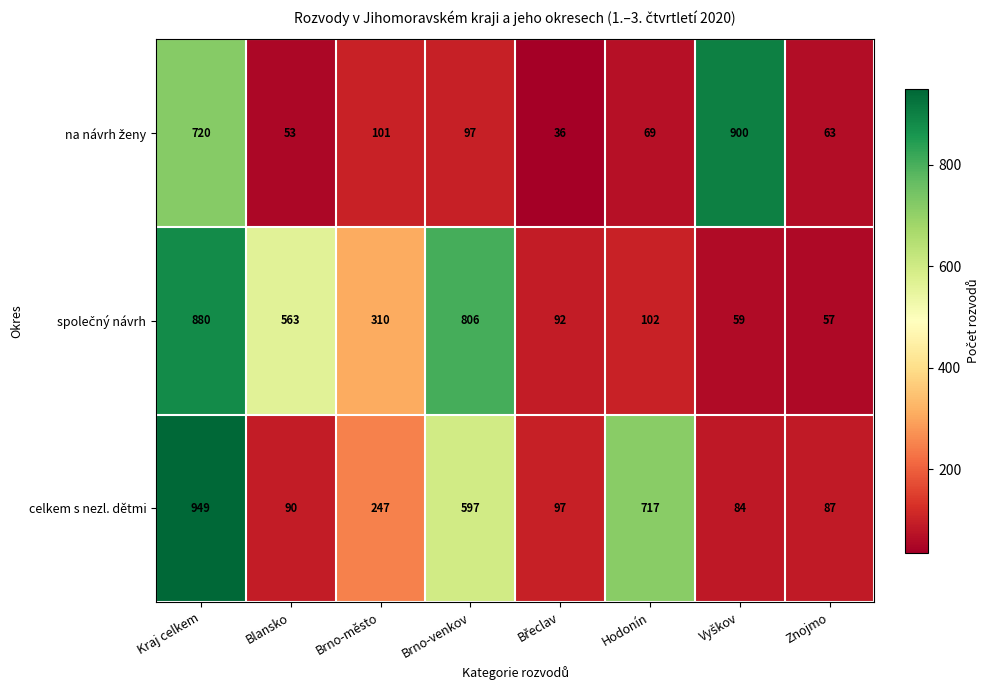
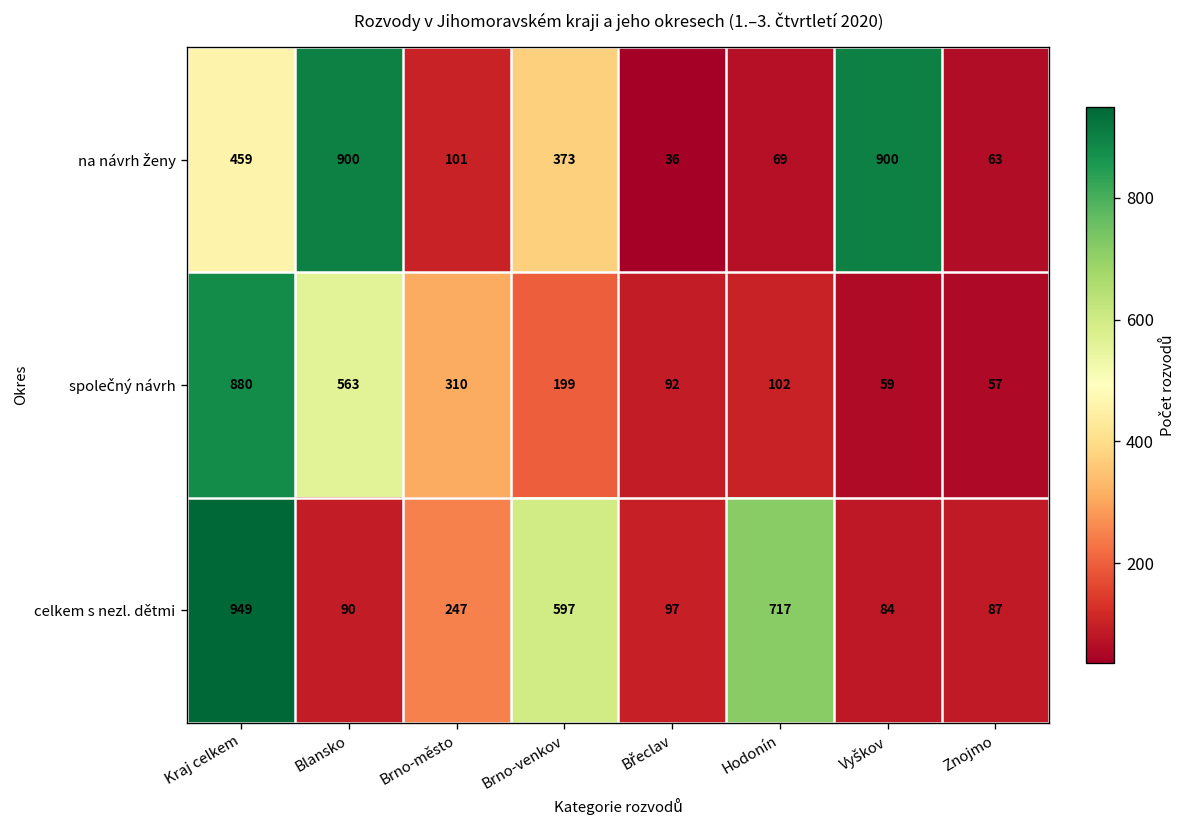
  {
    "na návrh ženy": {
-     "Kraj celkem": 720,
-     "Blansko": 53,
+     "Kraj celkem": 459,
+     "Blansko": 900,
      "Brno-město": 101,
-     "Brno-venkov": 97,
+     "Brno-venkov": 373,
      "Břeclav": 36,
      "Hodonín": 69,
      "Vyškov": 900,
      "Znojmo": 63
    },
    "společný návrh": {
      "Kraj celkem": 880,
      "Blansko": 563,
      "Brno-město": 310,
-     "Brno-venkov": 806,
+     "Brno-venkov": 199,
      "Břeclav": 92,
      "Hodonín": 102,
      "Vyškov": 59,
      "Znojmo": 57
    },
    "celkem s nezl. dětmi": {
      "Kraj celkem": 949,
      "Blansko": 90,
      "Brno-město": 247,
      "Brno-venkov": 597,
      "Břeclav": 97,
      "Hodonín": 717,
      "Vyškov": 84,
      "Znojmo": 87
    }
  }
